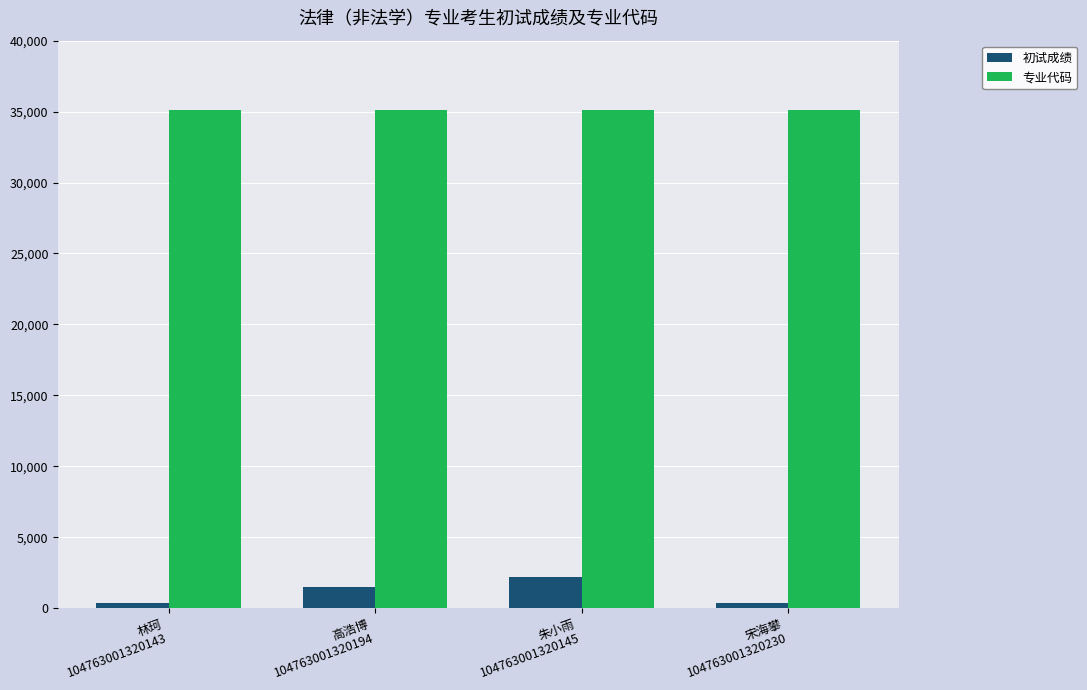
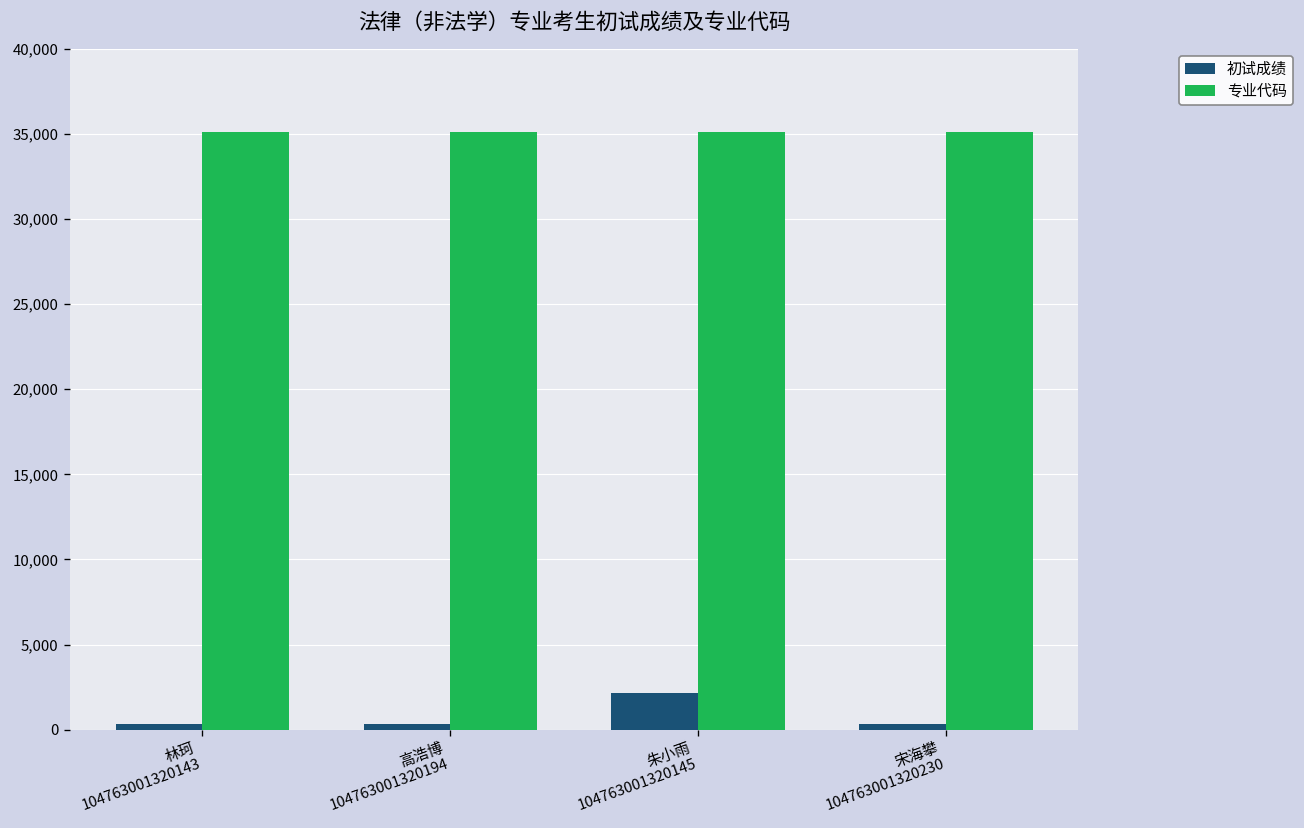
  {
    "初试成绩": {
      "林珂 104763001320143": "300",
-     "高浩博 104763001320194": "1,500",
+     "高浩博 104763001320194": "300",
      "朱小雨 104763001320145": "2,200",
      "宋海攀 104763001320230": "300"
    },
    "专业代码": {
      "林珂 104763001320143": "35,100",
      "高浩博 104763001320194": "35,100",
      "朱小雨 104763001320145": "35,100",
      "宋海攀 104763001320230": "35,100"
    }
  }
